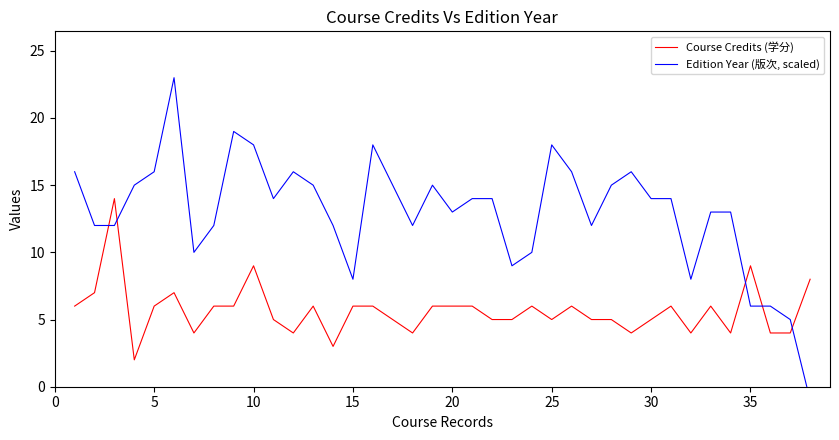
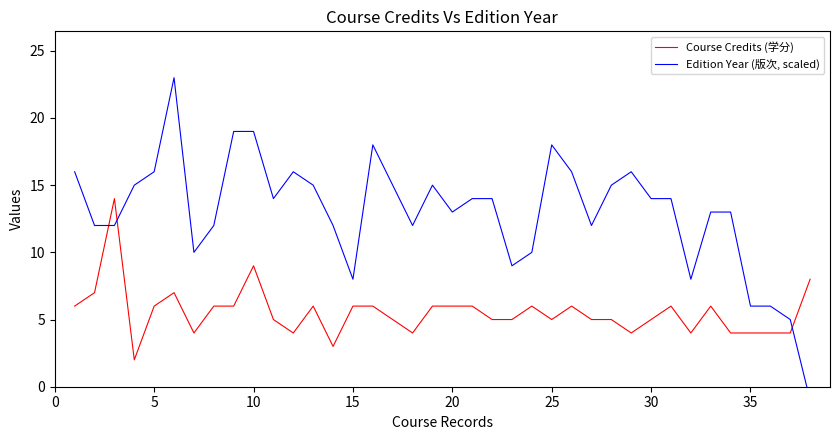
  {
    "Course Credits (学分)": {
      "5": 6,
      "10": 9,
      "15": 6,
      "20": 6,
      "25": 5,
      "30": 5,
-     "35": 9
+     "35": 4
    },
    "Edition Year (版次, scaled)": {
      "5": 16.0,
-     "10": 18.0,
+     "10": 19.0,
      "15": 8.0,
      "20": 13.0,
      "25": 18.0,
      "30": 14.0,
      "35": 6.0
    }
  }
